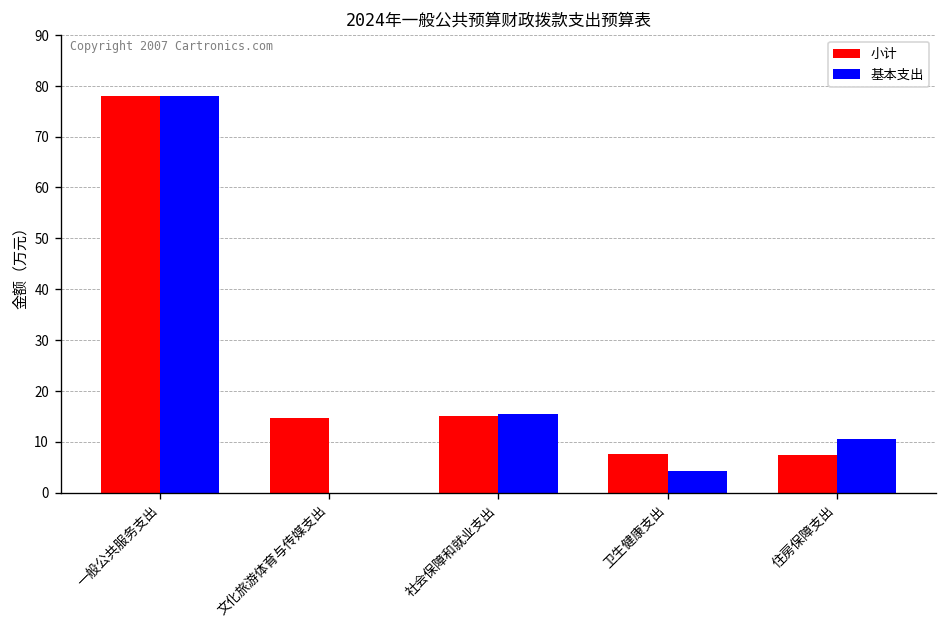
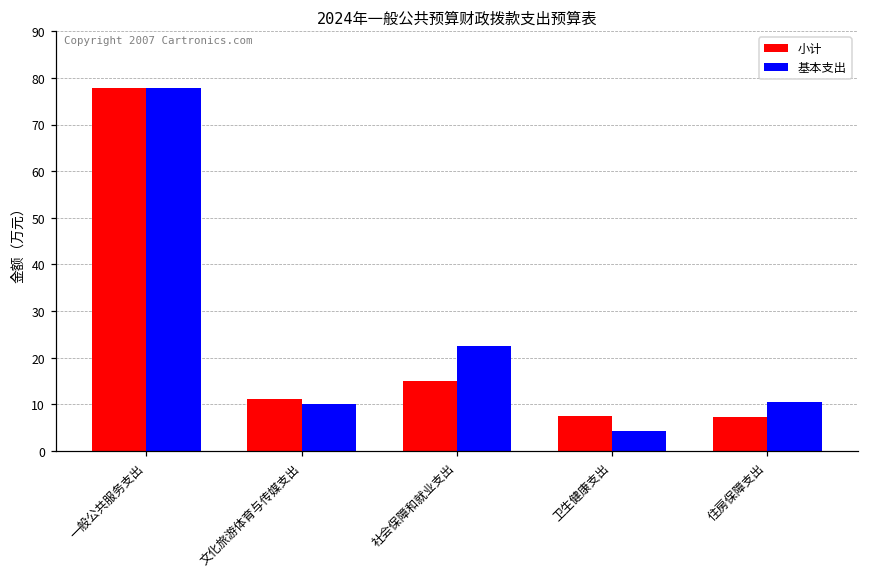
  {
    "小计": {
      "一般公共服务支出": 78,
-     "文化旅游体育与传媒支出": 15,
+     "文化旅游体育与传媒支出": 11,
      "社会保障和就业支出": 15,
      "卫生健康支出": 8,
      "住房保障支出": 7
    },
    "基本支出": {
      "一般公共服务支出": 78,
-     "文化旅游体育与传媒支出": 0,
-     "社会保障和就业支出": 15,
+     "文化旅游体育与传媒支出": 10,
+     "社会保障和就业支出": 22,
      "卫生健康支出": 4,
      "住房保障支出": 11
    }
  }
